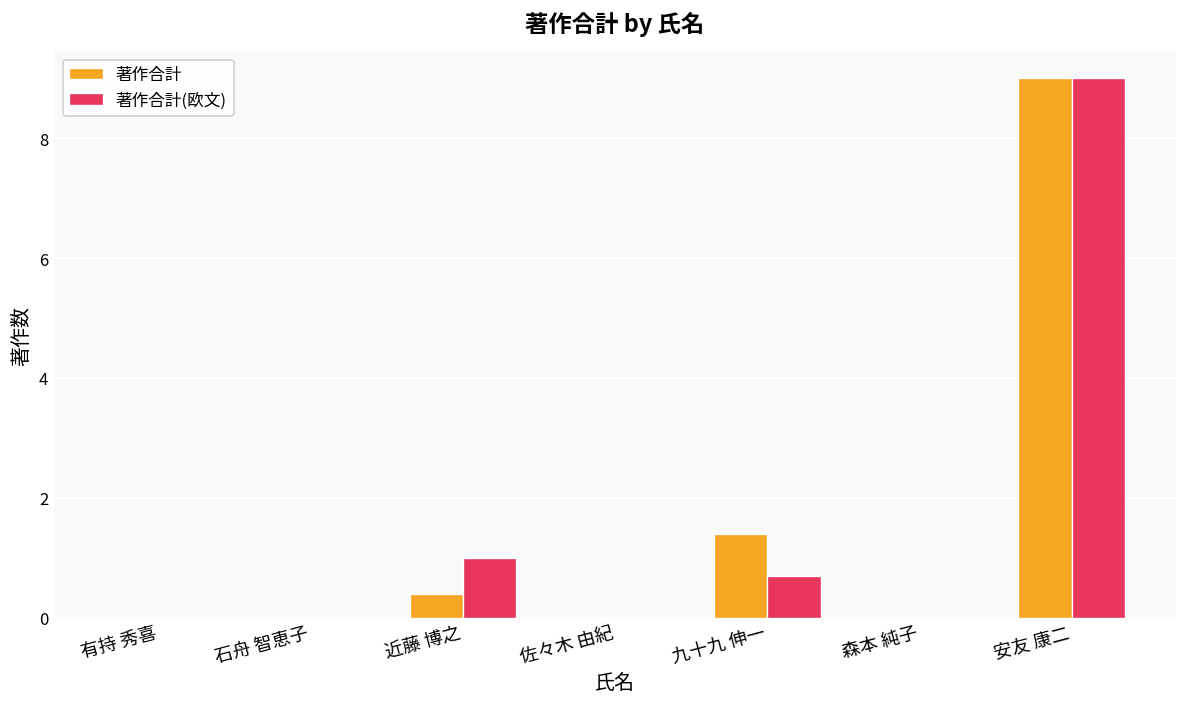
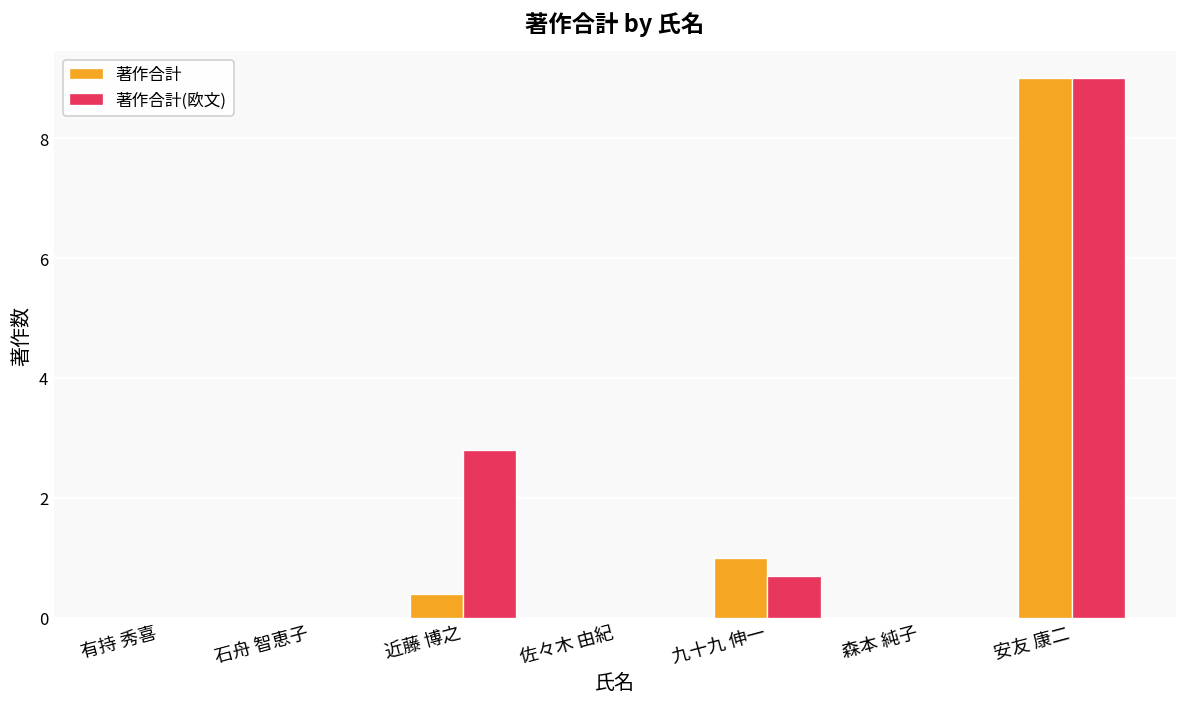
  {
    "著作合計": {
      "有持 秀喜": 0.0,
      "石舟 智恵子": 0.0,
      "近藤 博之": 0.4,
      "佐々木 由紀": 0.0,
-     "九十九 伸一": 1.4,
+     "九十九 伸一": 1.0,
      "森本 純子": 0.0,
      "安友 康二": 9.0
    },
    "著作合計(欧文)": {
      "有持 秀喜": 0.0,
      "石舟 智恵子": 0.0,
-     "近藤 博之": 1.0,
+     "近藤 博之": 2.8,
      "佐々木 由紀": 0.0,
      "九十九 伸一": 0.7,
      "森本 純子": 0.0,
      "安友 康二": 9.0
    }
  }
